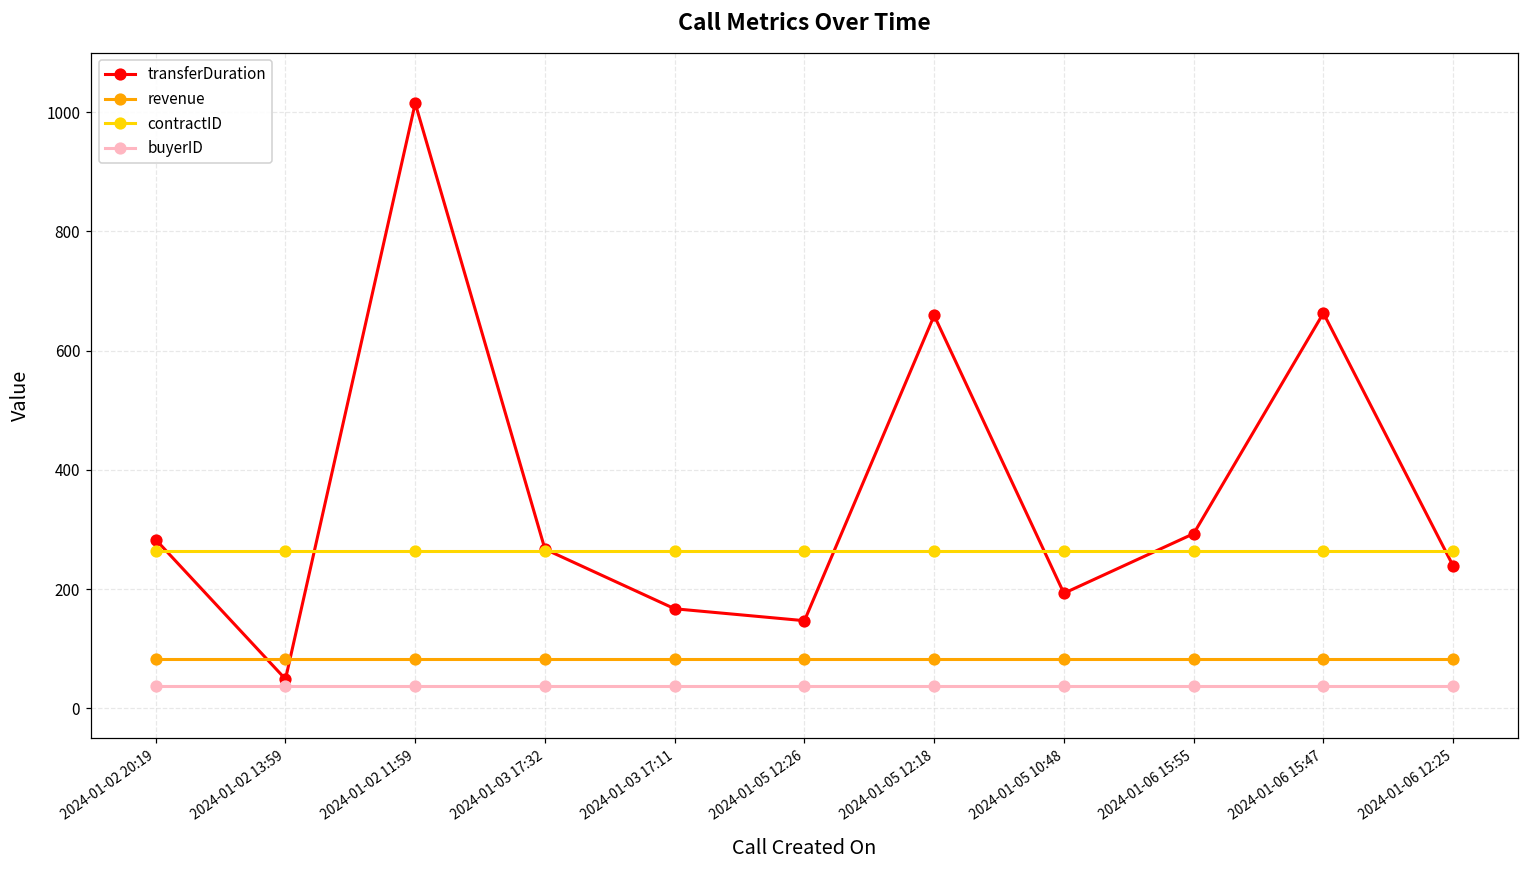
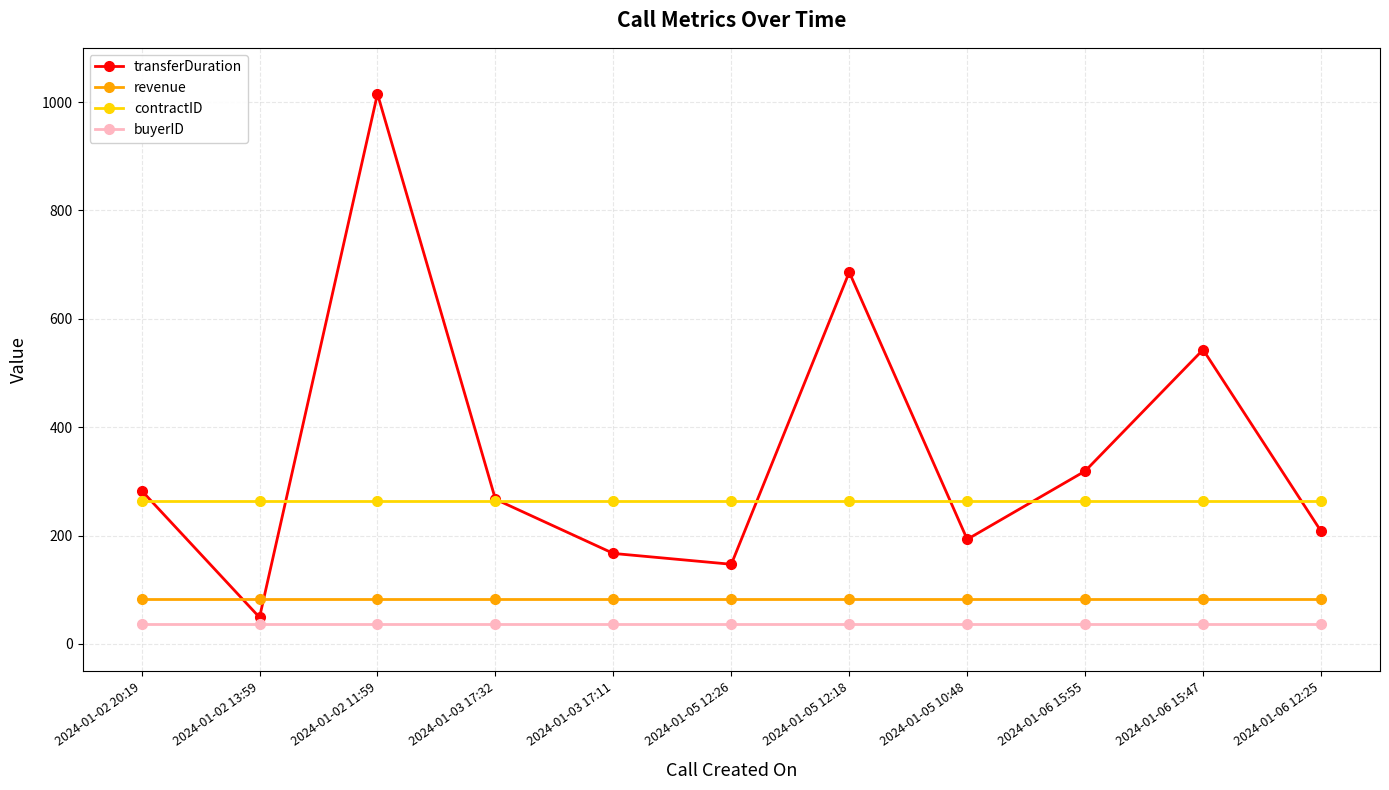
  {
    "transferDuration": {
      "2024-01-02 20:19": 280,
      "2024-01-02 13:59": 50,
      "2024-01-02 11:59": 1020,
      "2024-01-03 17:11": 170,
      "2024-01-05 12:26": 150,
-     "2024-01-05 12:18": 660,
+     "2024-01-05 12:18": 690,
      "2024-01-05 10:48": 190,
-     "2024-01-06 15:55": 290,
-     "2024-01-06 15:47": 660,
-     "2024-01-06 12:25": 240
+     "2024-01-06 15:55": 320,
+     "2024-01-06 15:47": 540,
+     "2024-01-06 12:25": 210
    },
    "buyerID": {
      "2024-01-02 20:19": 40,
      "2024-01-02 13:59": 40,
      "2024-01-02 11:59": 40,
      "2024-01-03 17:32": 40,
      "2024-01-03 17:11": 40,
      "2024-01-05 12:26": 40,
      "2024-01-05 12:18": 40,
      "2024-01-05 10:48": 40,
      "2024-01-06 15:55": 40,
      "2024-01-06 15:47": 40,
      "2024-01-06 12:25": 40
    }
  }
